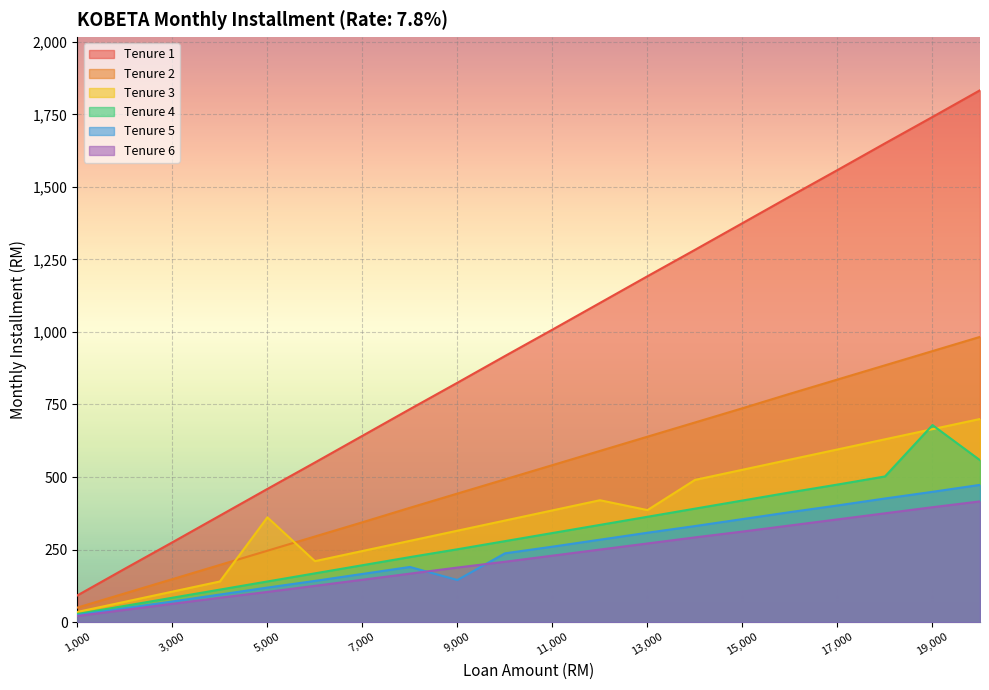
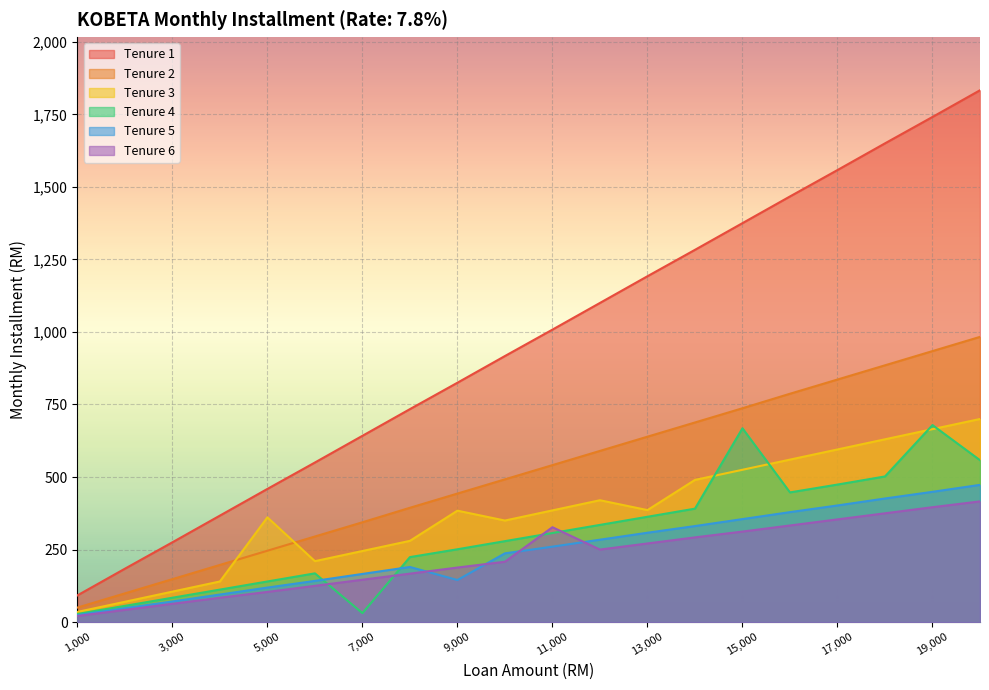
  {
    "Tenure 3": {
      "3,000": 110,
      "5,000": 360,
      "7,000": 250,
-     "9,000": 320,
+     "9,000": 380,
      "11,000": 390,
      "13,000": 390,
      "15,000": 530,
      "17,000": 600,
      "19,000": 670
    },
    "Tenure 4": {
      "3,000": 80,
      "5,000": 140,
-     "7,000": 200,
+     "7,000": 30,
      "9,000": 250,
      "11,000": 310,
      "13,000": 360,
-     "15,000": 420,
+     "15,000": 670,
      "17,000": 470,
      "19,000": 680
    },
    "Tenure 5": {
      "5,000": 120,
      "7,000": 170,
      "9,000": 150,
      "11,000": 260,
      "13,000": 310,
      "15,000": 360,
      "17,000": 400,
      "19,000": 450
    },
    "Tenure 6": {
      "5,000": 100,
      "7,000": 150,
      "9,000": 190,
-     "11,000": 230,
+     "11,000": 330,
      "13,000": 270,
      "15,000": 310,
      "17,000": 350,
      "19,000": 400
    }
  }
